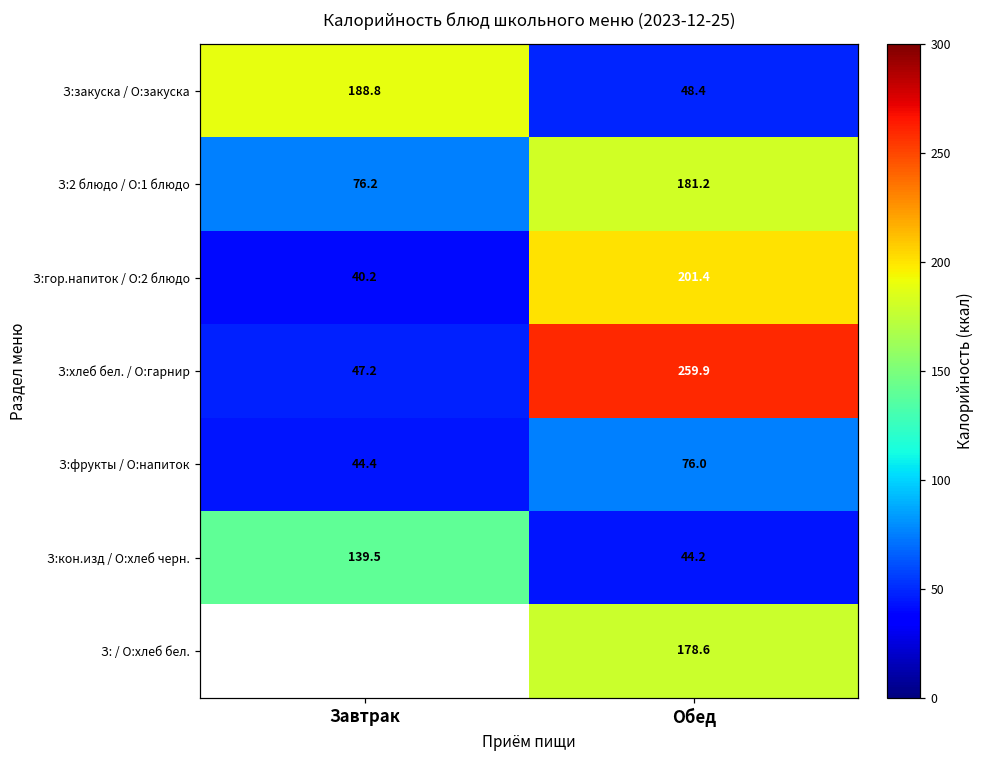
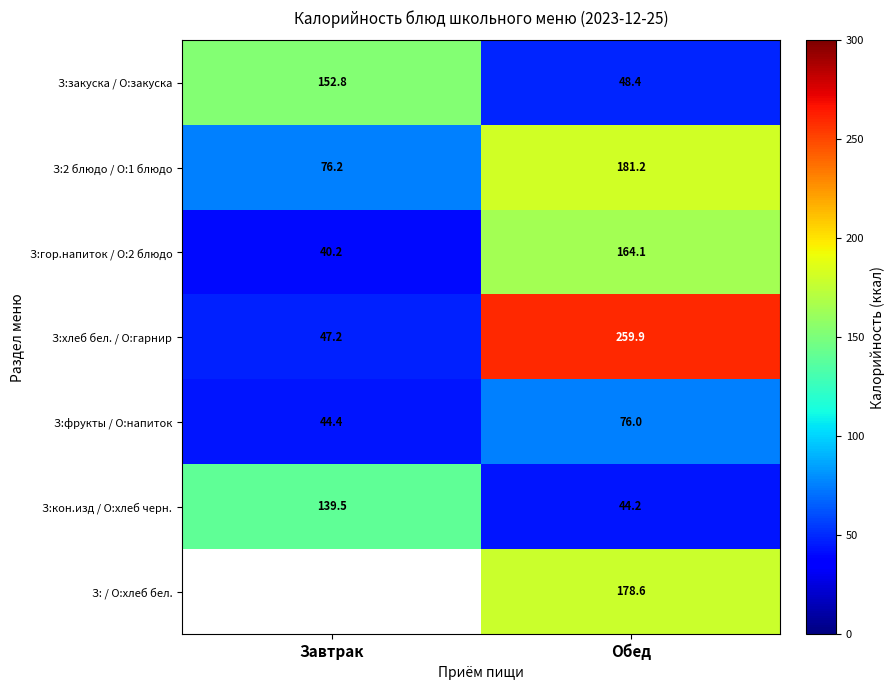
  {
    "З:закуска / О:закуска": {
-     "Завтрак": 188.8,
+     "Завтрак": 152.8,
      "Обед": 48.4
    },
    "З:2 блюдо / О:1 блюдо": {
      "Завтрак": 76.2,
      "Обед": 181.2
    },
    "З:гор.напиток / О:2 блюдо": {
      "Завтрак": 40.2,
-     "Обед": 201.4
+     "Обед": 164.1
    },
    "З:хлеб бел. / О:гарнир": {
      "Завтрак": 47.2,
      "Обед": 259.9
    },
    "З:фрукты / О:напиток": {
      "Завтрак": 44.4,
      "Обед": 76.0
    },
    "З:кон.изд / О:хлеб черн.": {
      "Завтрак": 139.5,
      "Обед": 44.2
    },
    "З: / О:хлеб бел.": {
      "Обед": 178.6
    }
  }
